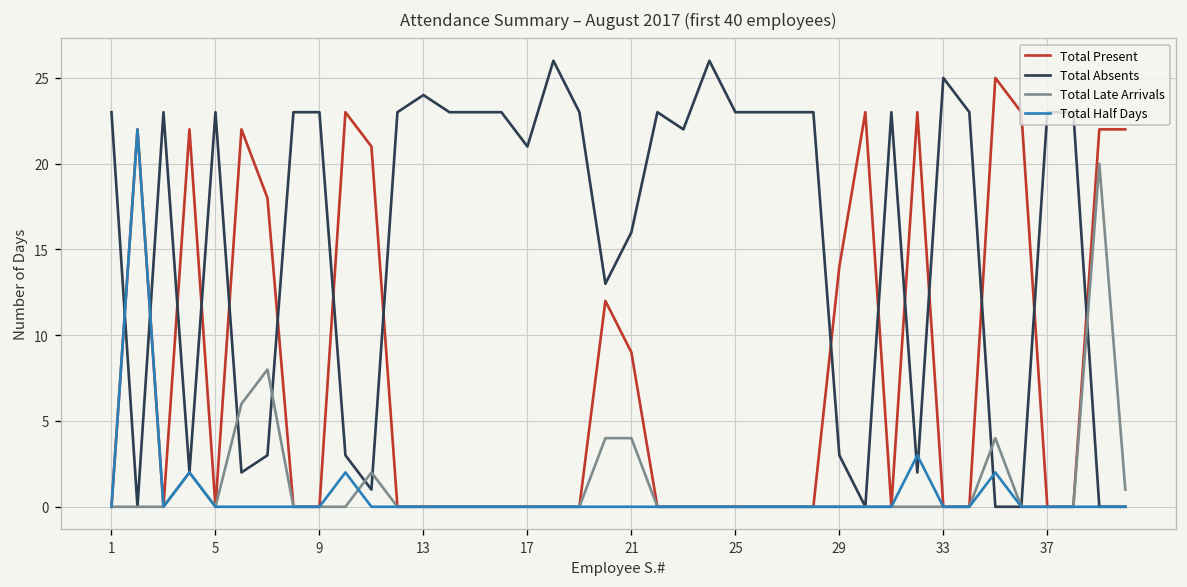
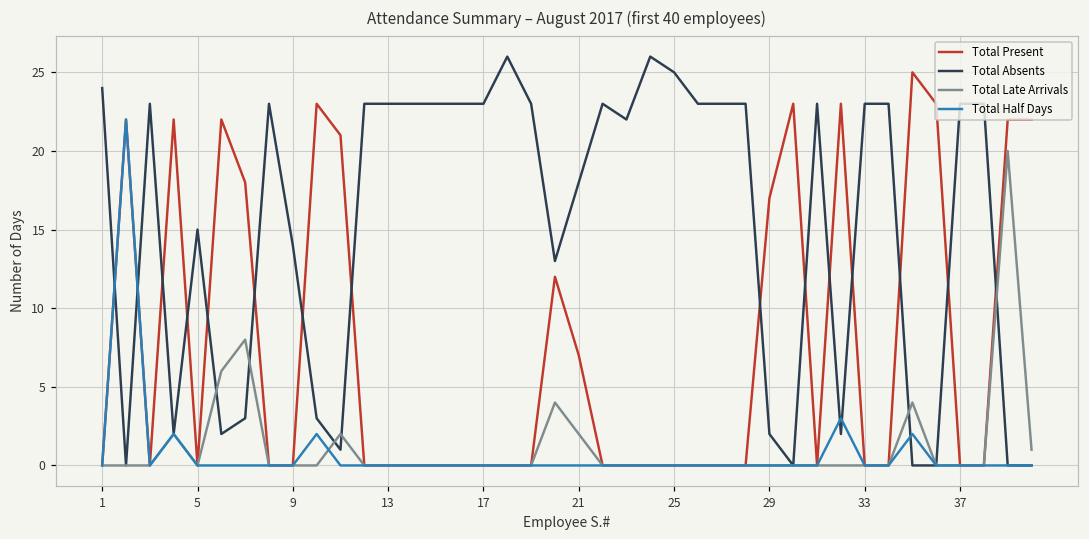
  {
    "Total Present": {
-     "21": 9,
-     "29": 14
+     "21": 7,
+     "29": 17
    },
    "Total Absents": {
-     "1": 23,
-     "5": 23,
-     "9": 23,
-     "13": 24,
-     "17": 21,
-     "21": 16,
-     "25": 23,
-     "29": 3,
-     "33": 25
+     "1": 24,
+     "5": 15,
+     "9": 14,
+     "13": 23,
+     "17": 23,
+     "21": 18,
+     "25": 25,
+     "29": 2,
+     "33": 23
    },
    "Total Late Arrivals": {
-     "21": 4
+     "21": 2
    },
    "Total Half Days": {
      "21": 0
    }
  }
